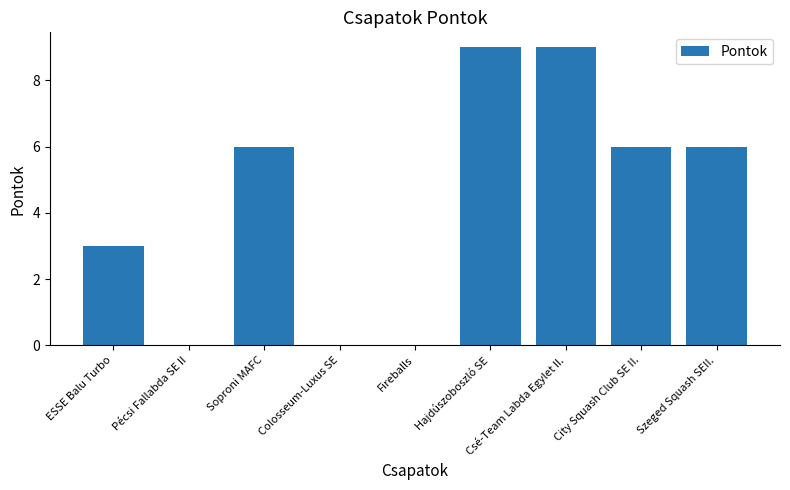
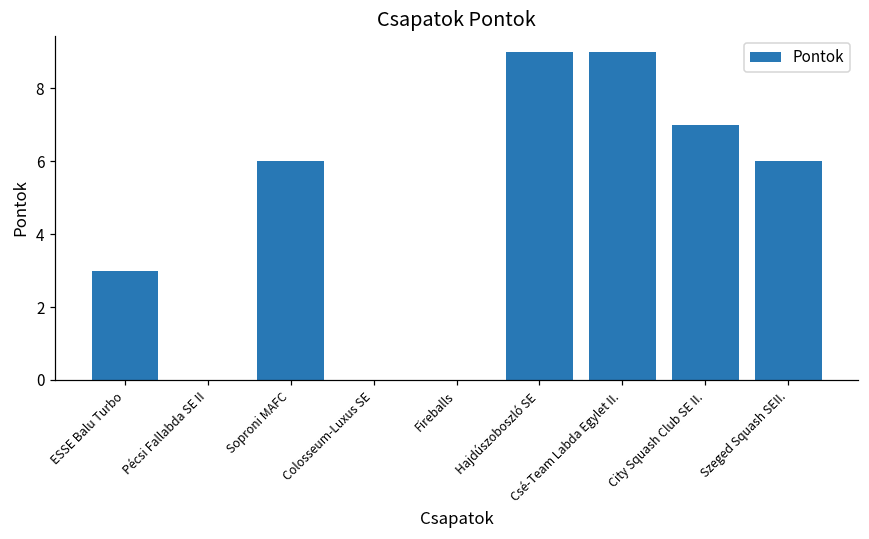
  {
    "ESSE Balu Turbo": 3,
    "Pécsi Fallabda SE II": 0,
    "Soproni MAFC": 6,
    "Colosseum-Luxus SE": 0,
    "Fireballs": 0,
    "Hajdúszoboszló SE": 9,
    "Csé-Team Labda Egylet II.": 9,
-   "City Squash Club SE II.": 6,
+   "City Squash Club SE II.": 7,
    "Szeged Squash SEII.": 6
  }
